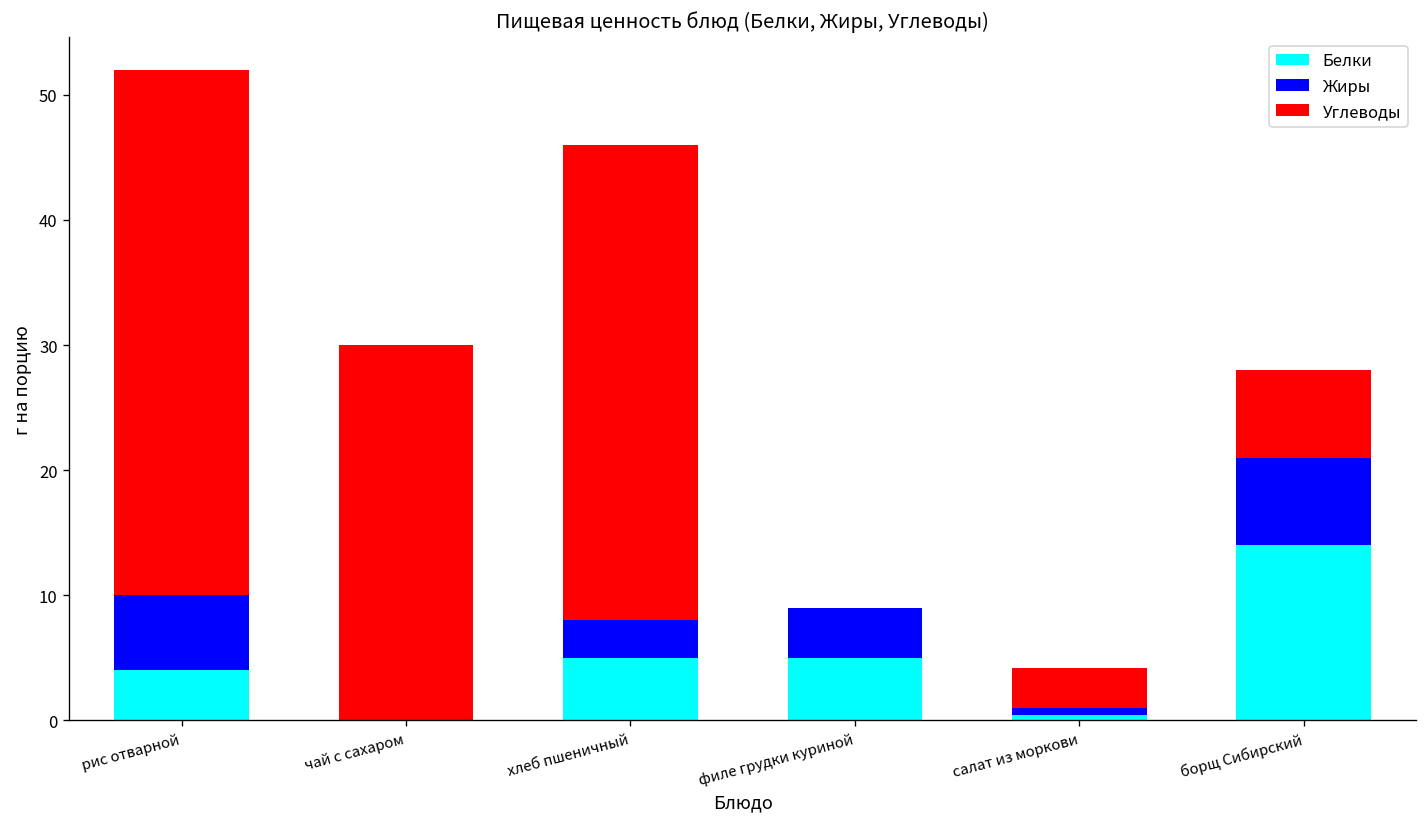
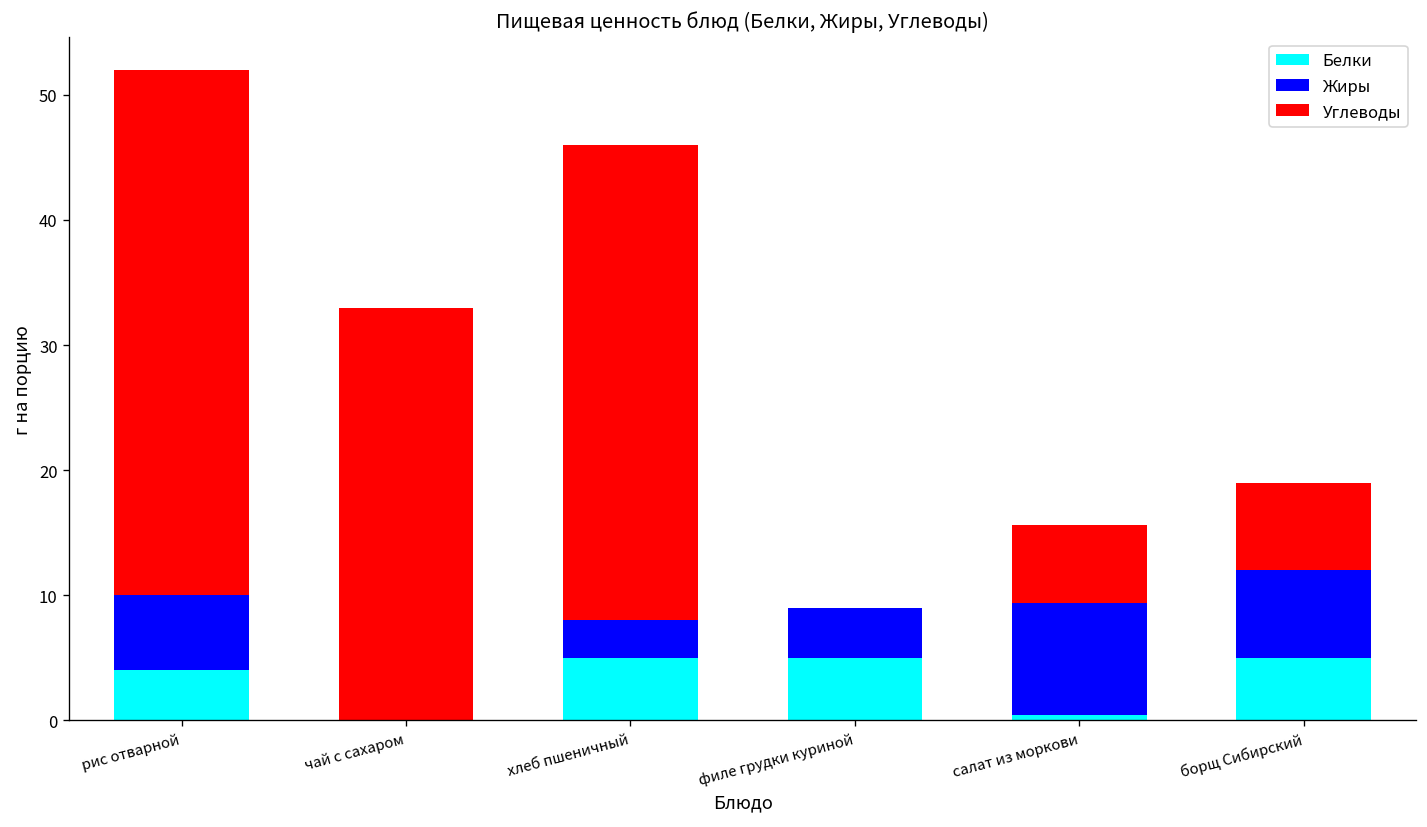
  {
    "Белки": {
      "рис отварной": 4,
      "чай с сахаром": 0,
      "хлеб пшеничный": 5,
      "филе грудки куриной": 5,
      "салат из моркови": 0.4,
-     "борщ Сибирский": 14
+     "борщ Сибирский": 5
    },
    "Жиры": {
      "рис отварной": 6.0,
      "чай с сахаром": 0.0,
      "хлеб пшеничный": 3.0,
      "филе грудки куриной": 4.0,
-     "салат из моркови": 0.6,
+     "салат из моркови": 9.0,
      "борщ Сибирский": 7.0
    },
    "Углеводы": {
      "рис отварной": 42.0,
-     "чай с сахаром": 30,
+     "чай с сахаром": 33,
      "хлеб пшеничный": 38.0,
      "филе грудки куриной": 0.0,
-     "салат из моркови": 3.2,
+     "салат из моркови": 6.2,
      "борщ Сибирский": 7.0
    }
  }
